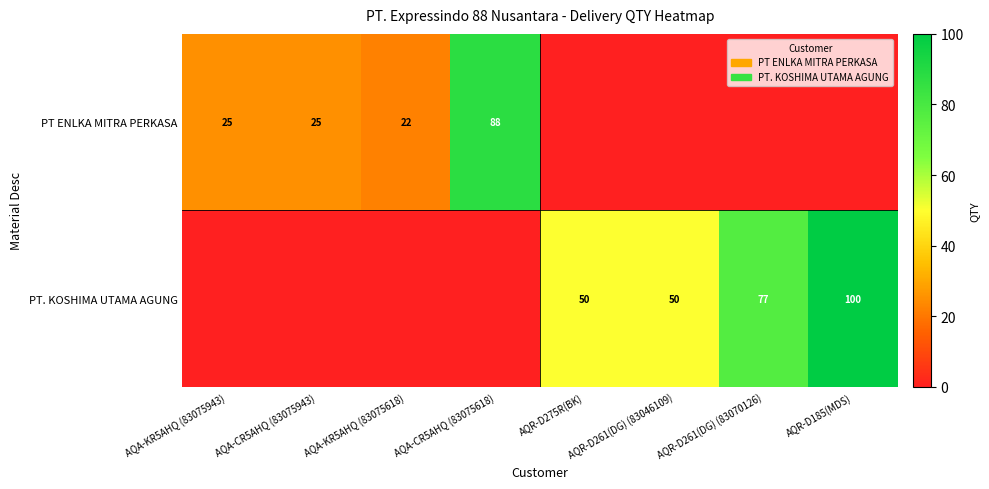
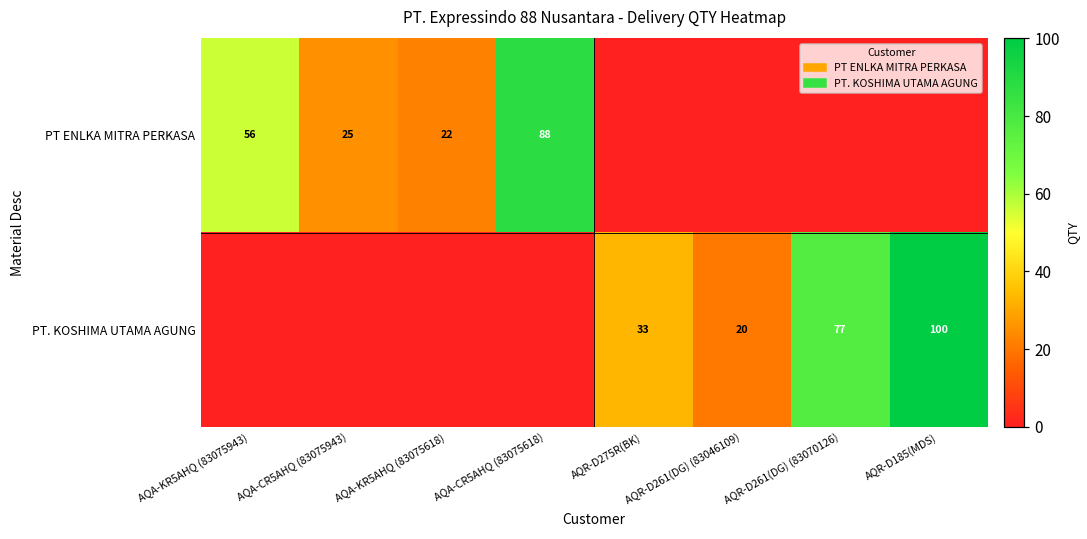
  {
    "PT ENLKA MITRA PERKASA": {
-     "AQA-KR5AHQ (83075943)": 25,
+     "AQA-KR5AHQ (83075943)": 56,
      "AQA-CR5AHQ (83075943)": 25,
      "AQA-KR5AHQ (83075618)": 22,
      "AQA-CR5AHQ (83075618)": 88
    },
    "PT. KOSHIMA UTAMA AGUNG": {
-     "AQR-D275R(BK)": 50,
-     "AQR-D261(DG) (83046109)": 50,
+     "AQR-D275R(BK)": 33,
+     "AQR-D261(DG) (83046109)": 20,
      "AQR-D261(DG) (83070126)": 77,
      "AQR-D185(MDS)": 100
    }
  }
